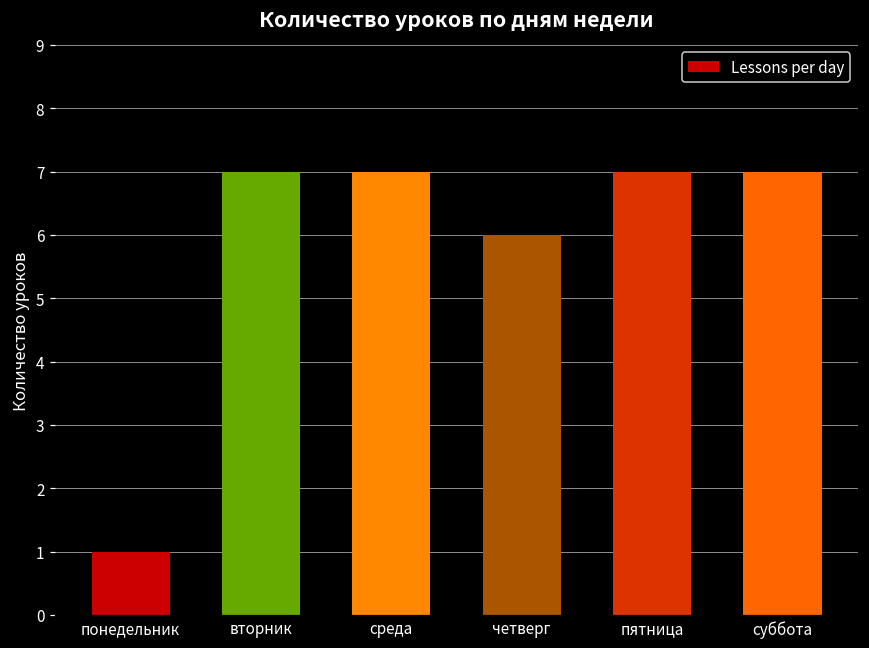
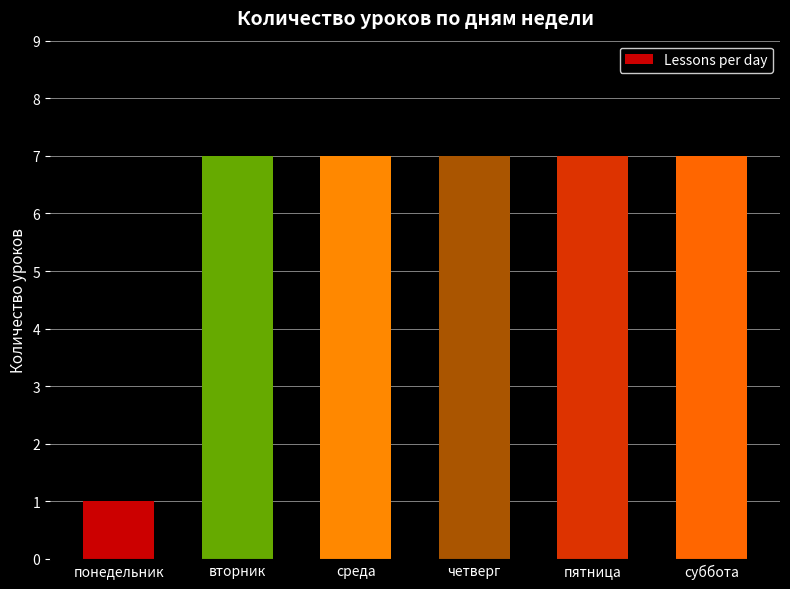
  {
    "понедельник": 1,
    "вторник": 7,
    "среда": 7,
-   "четверг": 6,
+   "четверг": 7,
    "пятница": 7,
    "суббота": 7
  }
